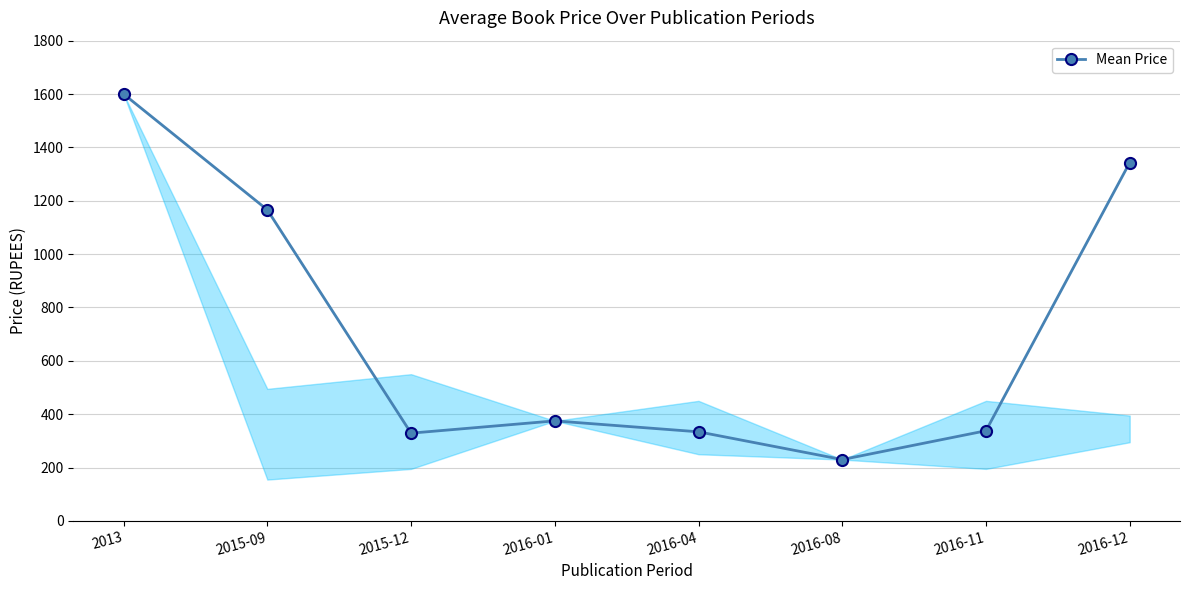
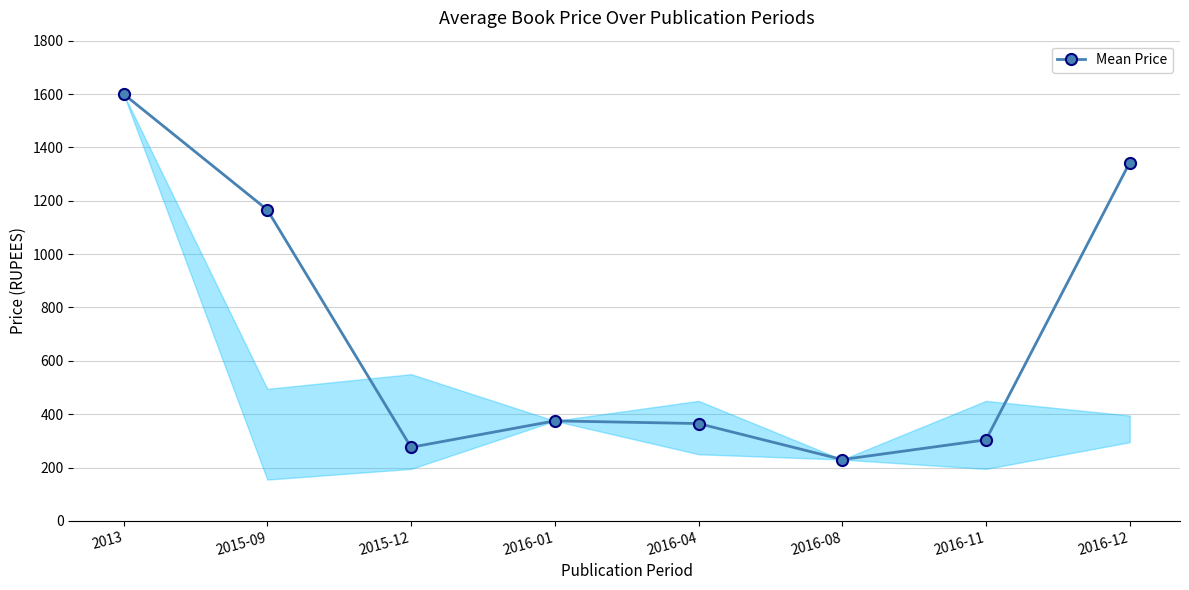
  {
    "Mean Price": {
      "2015-09": 1170,
-     "2015-12": 330,
-     "2016-04": 330,
-     "2016-11": 340,
+     "2015-12": 280,
+     "2016-04": 370,
+     "2016-11": 300,
      "2016-12": 1340
    }
  }
